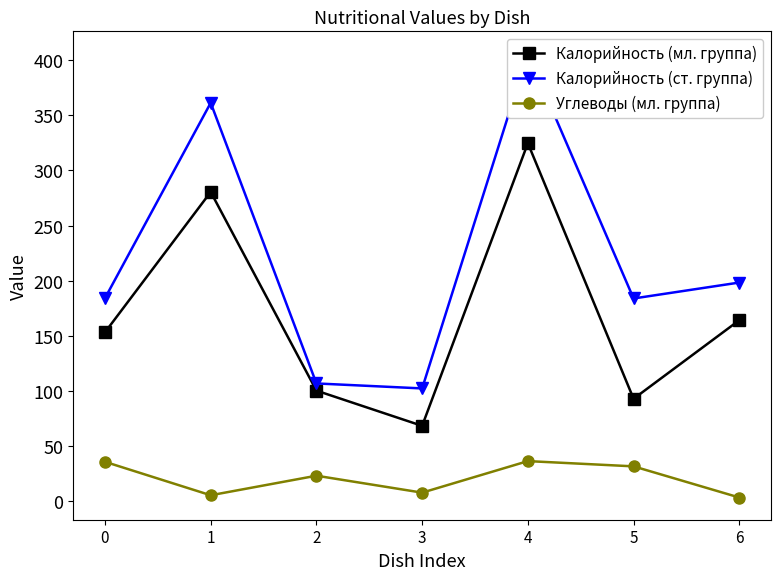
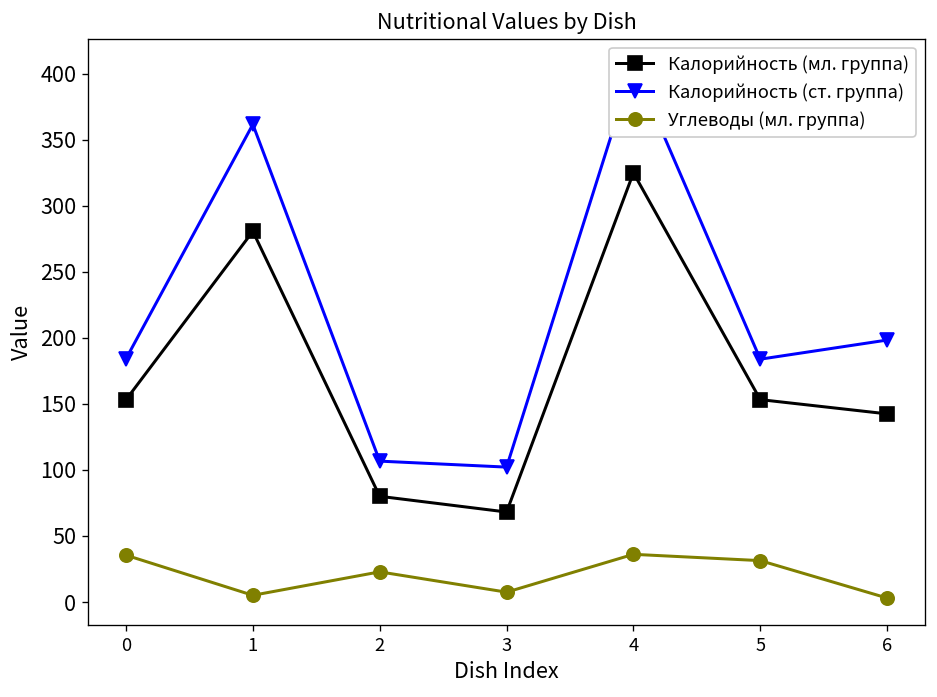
  {
    "Калорийность (мл. группа)": {
      "0": 153,
      "1": 281,
-     "2": 100,
+     "2": 80,
      "3": 68,
      "4": 325,
-     "5": 93,
-     "6": 164
+     "5": 153,
+     "6": 142
    },
    "Калорийность (ст. группа)": {
      "0": 184,
      "1": 361,
      "2": 107,
      "3": 102,
      "5": 184,
      "6": 198
    },
    "Углеводы (мл. группа)": {
      "0": 35,
      "1": 5,
      "2": 23,
      "3": 7,
      "4": 36,
      "5": 31,
      "6": 3
    }
  }
